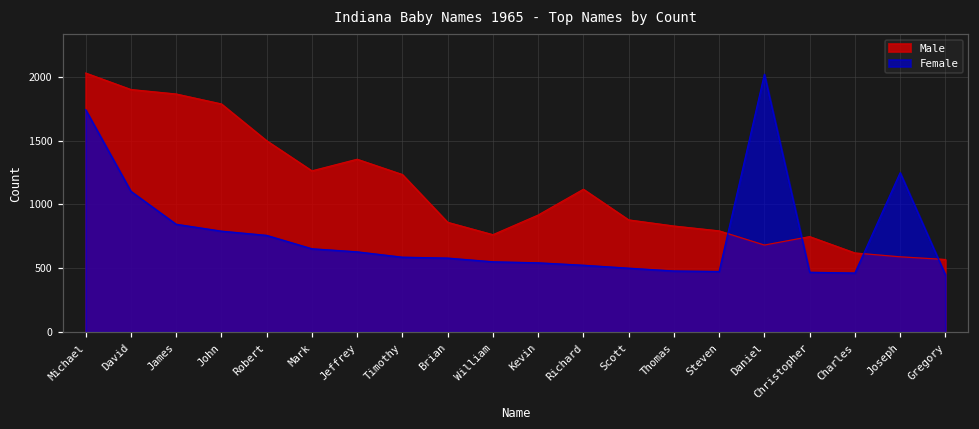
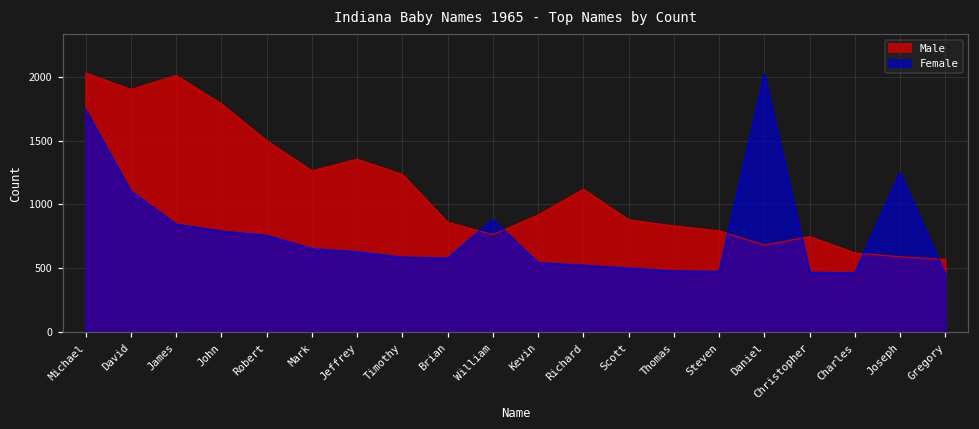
  {
    "Male": {
      "Michael": 2030,
      "David": 1900,
-     "James": 1870,
+     "James": 2010,
      "John": 1790,
      "Robert": 1500,
      "Mark": 1260,
      "Jeffrey": 1350,
      "Timothy": 1230,
      "Brian": 860,
      "William": 760,
      "Kevin": 920,
      "Richard": 1120,
      "Scott": 880,
      "Thomas": 830,
      "Steven": 790,
      "Daniel": 680,
      "Christopher": 750,
      "Charles": 620,
      "Joseph": 590,
      "Gregory": 570
    },
    "Female": {
      "Michael": 1740,
      "David": 1100,
      "James": 850,
      "John": 790,
      "Robert": 760,
      "Mark": 650,
      "Jeffrey": 630,
      "Timothy": 590,
      "Brian": 580,
-     "William": 550,
+     "William": 880,
      "Kevin": 540,
      "Richard": 520,
      "Scott": 500,
      "Thomas": 480,
      "Steven": 480,
      "Daniel": 2020,
      "Christopher": 470,
      "Charles": 460,
      "Joseph": 1250,
      "Gregory": 450
    }
  }
